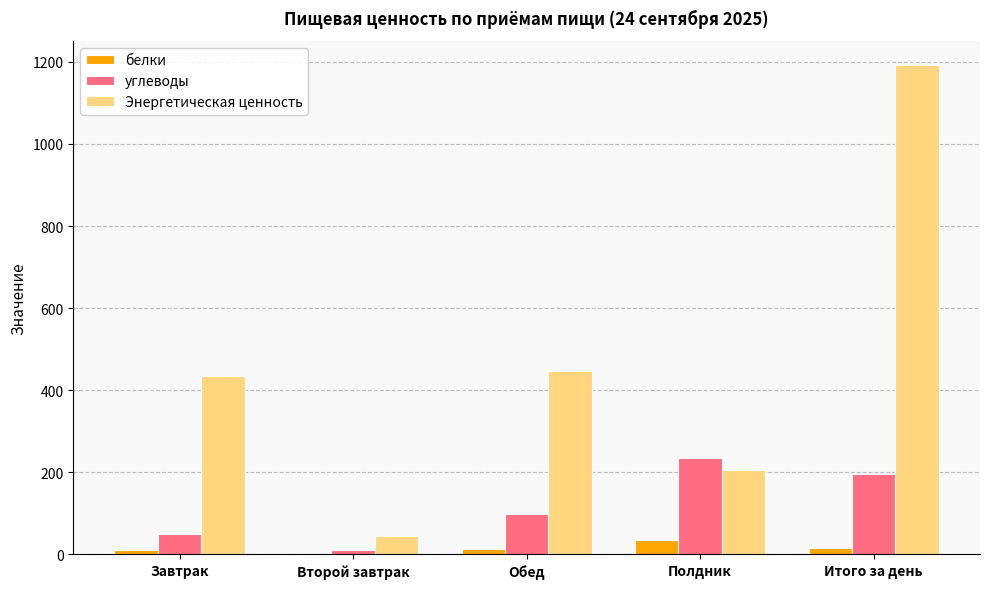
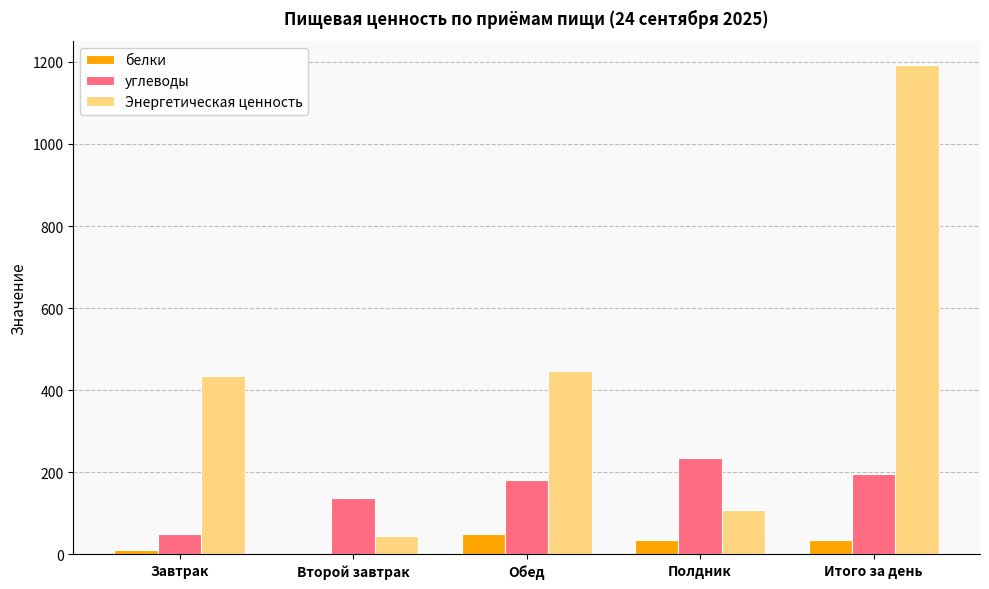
  {
    "белки": {
      "Завтрак": 10,
      "Второй завтрак": 0,
-     "Обед": 10,
+     "Обед": 50,
      "Полдник": 40,
-     "Итого за день": 20
+     "Итого за день": 30
    },
    "углеводы": {
      "Завтрак": 50,
-     "Второй завтрак": 10,
-     "Обед": 100,
+     "Второй завтрак": 140,
+     "Обед": 180,
      "Полдник": 230,
      "Итого за день": 200
    },
    "Энергетическая ценность": {
      "Завтрак": 440,
      "Второй завтрак": 50,
      "Обед": 450,
-     "Полдник": 210,
+     "Полдник": 110,
      "Итого за день": 1190
    }
  }
